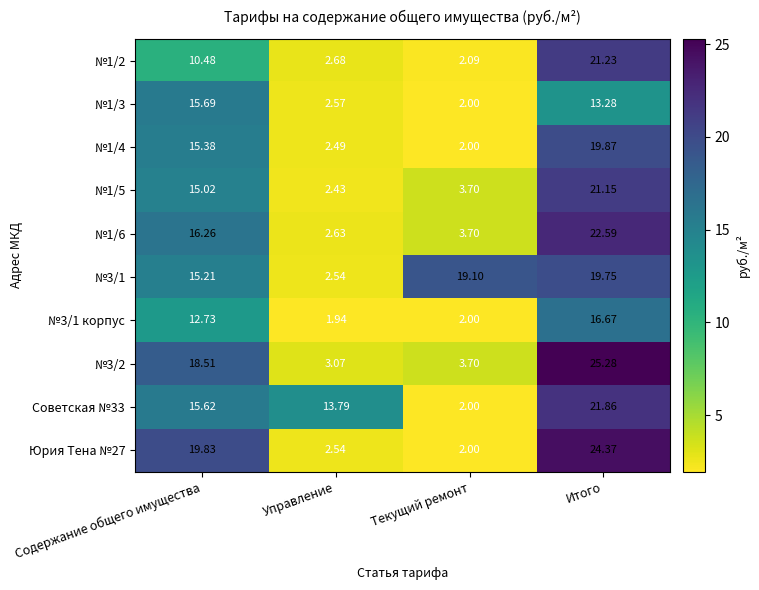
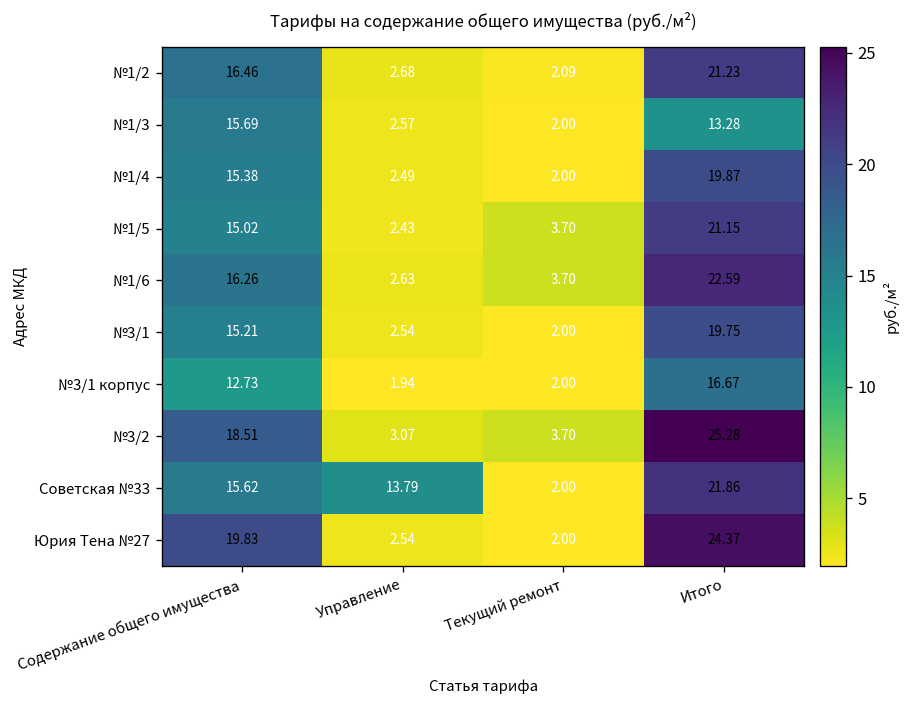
  {
    "№1/2": {
-     "Содержание общего имущества": 10.48,
+     "Содержание общего имущества": 16.46,
      "Управление": 2.68,
      "Текущий ремонт": 2.09,
      "Итого": 21.23
    },
    "№1/3": {
      "Содержание общего имущества": 15.69,
      "Управление": 2.57,
      "Текущий ремонт": 2.00,
      "Итого": 13.28
    },
    "№1/4": {
      "Содержание общего имущества": 15.38,
      "Управление": 2.49,
      "Текущий ремонт": 2.00,
      "Итого": 19.87
    },
    "№1/5": {
      "Содержание общего имущества": 15.02,
      "Управление": 2.43,
      "Текущий ремонт": 3.70,
      "Итого": 21.15
    },
    "№1/6": {
      "Содержание общего имущества": 16.26,
      "Управление": 2.63,
      "Текущий ремонт": 3.70,
      "Итого": 22.59
    },
    "№3/1": {
      "Содержание общего имущества": 15.21,
      "Управление": 2.54,
-     "Текущий ремонт": 19.10,
+     "Текущий ремонт": 2.00,
      "Итого": 19.75
    },
    "№3/1 корпус": {
      "Содержание общего имущества": 12.73,
      "Управление": 1.94,
      "Текущий ремонт": 2.00,
      "Итого": 16.67
    },
    "№3/2": {
      "Содержание общего имущества": 18.51,
      "Управление": 3.07,
      "Текущий ремонт": 3.70,
      "Итого": 25.28
    },
    "Советская №33": {
      "Содержание общего имущества": 15.62,
      "Управление": 13.79,
      "Текущий ремонт": 2.00,
      "Итого": 21.86
    },
    "Юрия Тена №27": {
      "Содержание общего имущества": 19.83,
      "Управление": 2.54,
      "Текущий ремонт": 2.00,
      "Итого": 24.37
    }
  }
